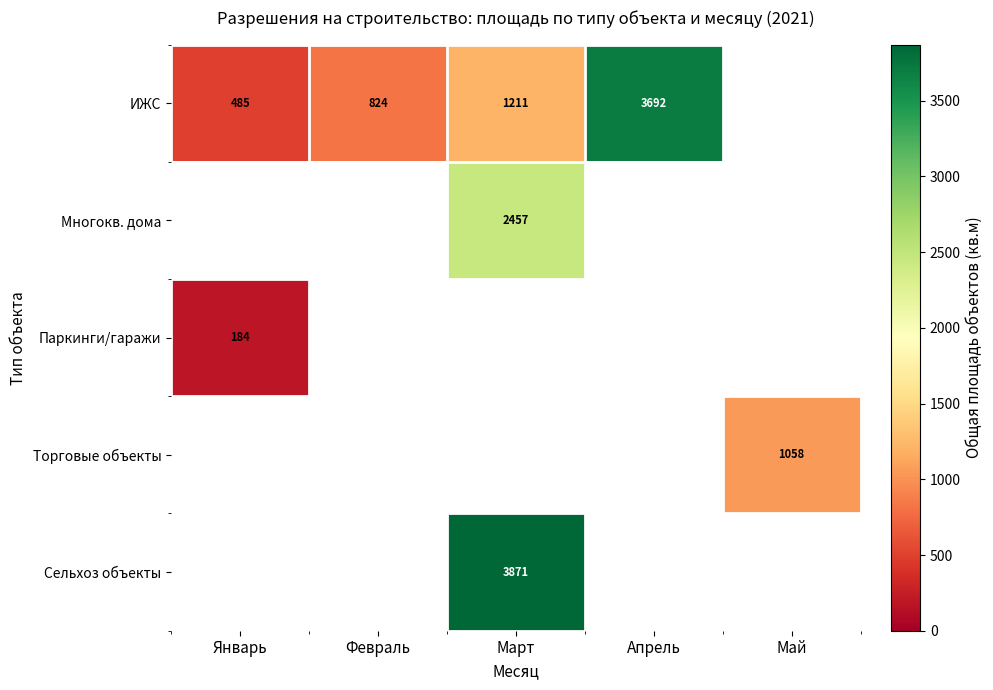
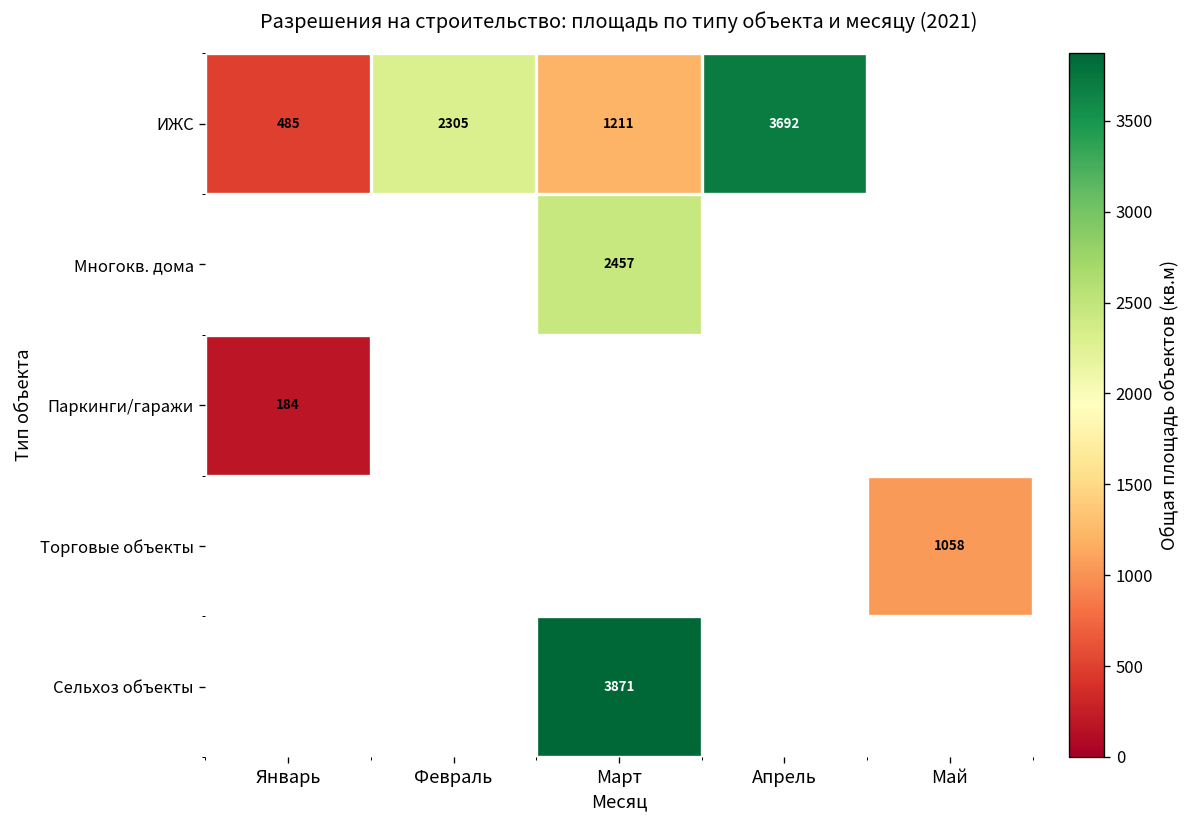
  {
    "ИЖС": {
      "Январь": 485,
-     "Февраль": 824,
+     "Февраль": 2305,
      "Март": 1211,
      "Апрель": 3692
    },
    "Многокв. дома": {
      "Март": 2457
    },
    "Паркинги/гаражи": {
      "Январь": 184
    },
    "Торговые объекты": {
      "Май": 1058
    },
    "Сельхоз объекты": {
      "Март": 3871
    }
  }
